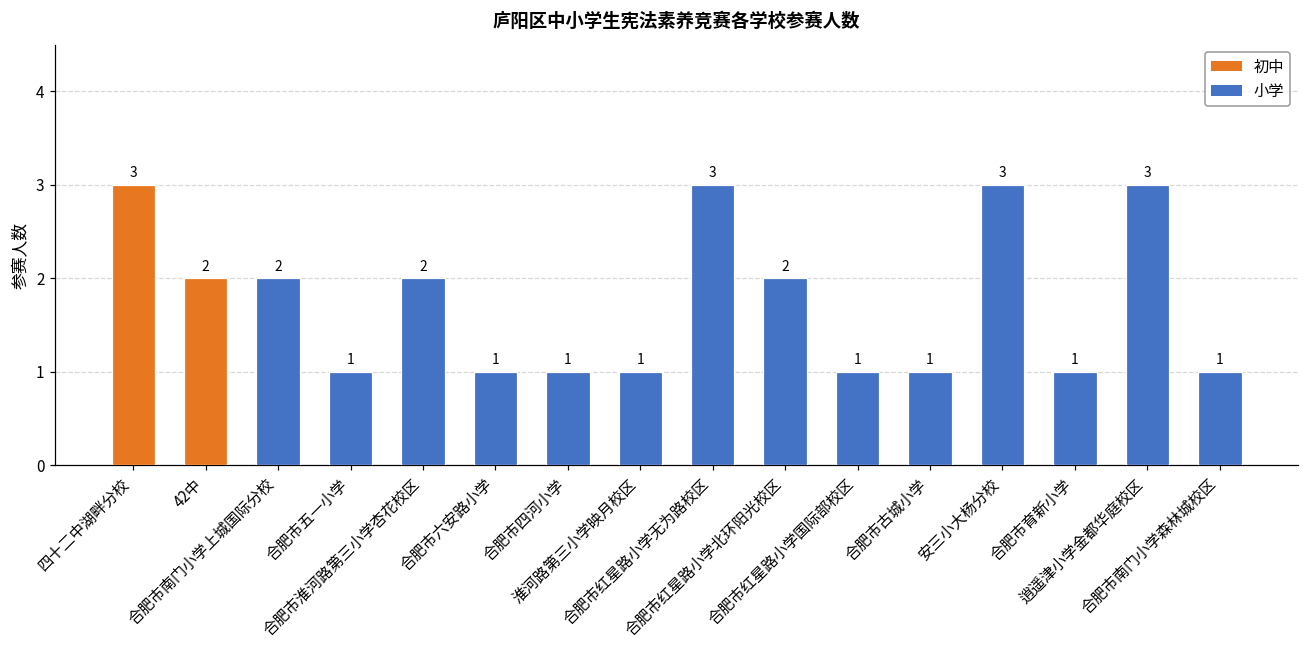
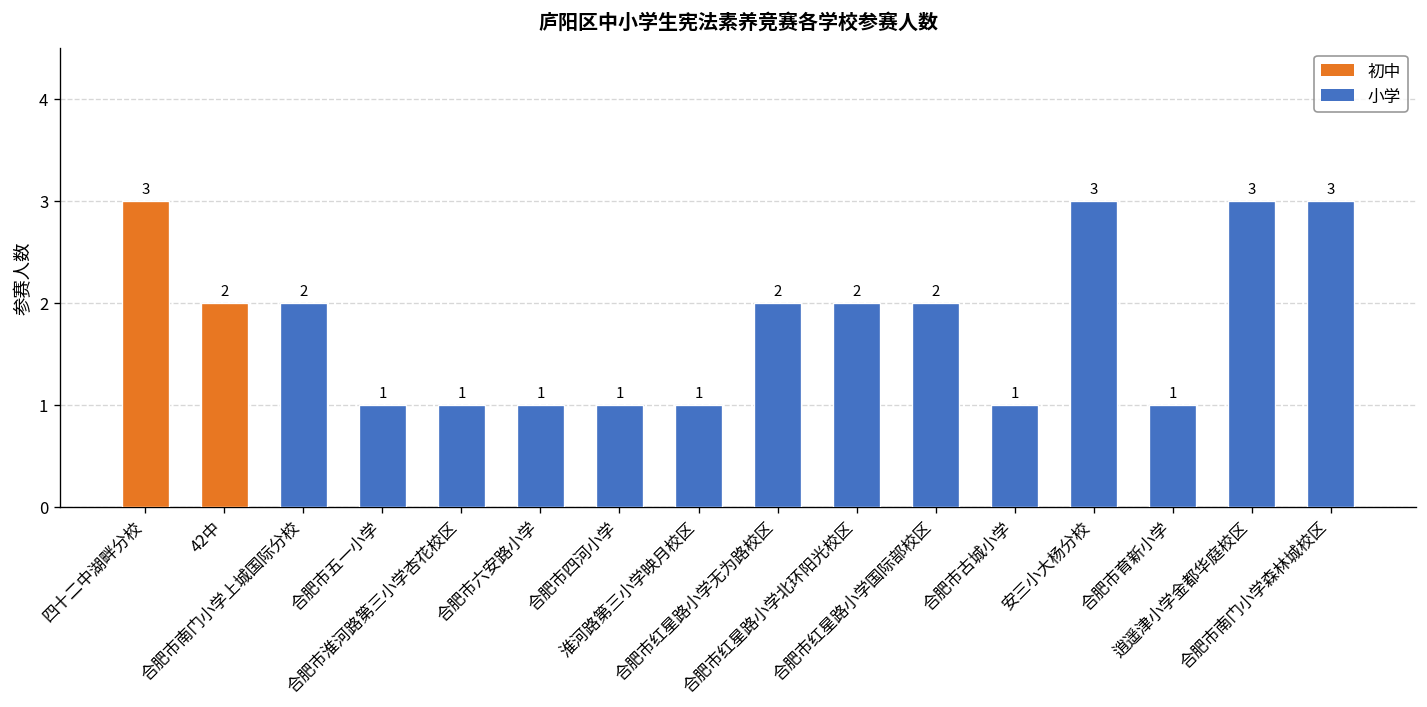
  {
    "四十二中湖畔分校": 3,
    "42中": 2,
    "合肥市南门小学上城国际分校": 2,
    "合肥市五一小学": 1,
-   "合肥市淮河路第三小学杏花校区": 2,
+   "合肥市淮河路第三小学杏花校区": 1,
    "合肥市六安路小学": 1,
    "合肥市四河小学": 1,
    "淮河路第三小学映月校区": 1,
-   "合肥市红星路小学无为路校区": 3,
+   "合肥市红星路小学无为路校区": 2,
    "合肥市红星路小学北环阳光校区": 2,
-   "合肥市红星路小学国际部校区": 1,
+   "合肥市红星路小学国际部校区": 2,
    "合肥市古城小学": 1,
    "安三小大杨分校": 3,
    "合肥市育新小学": 1,
    "逍遥津小学金都华庭校区": 3,
-   "合肥市南门小学森林城校区": 1
+   "合肥市南门小学森林城校区": 3
  }
